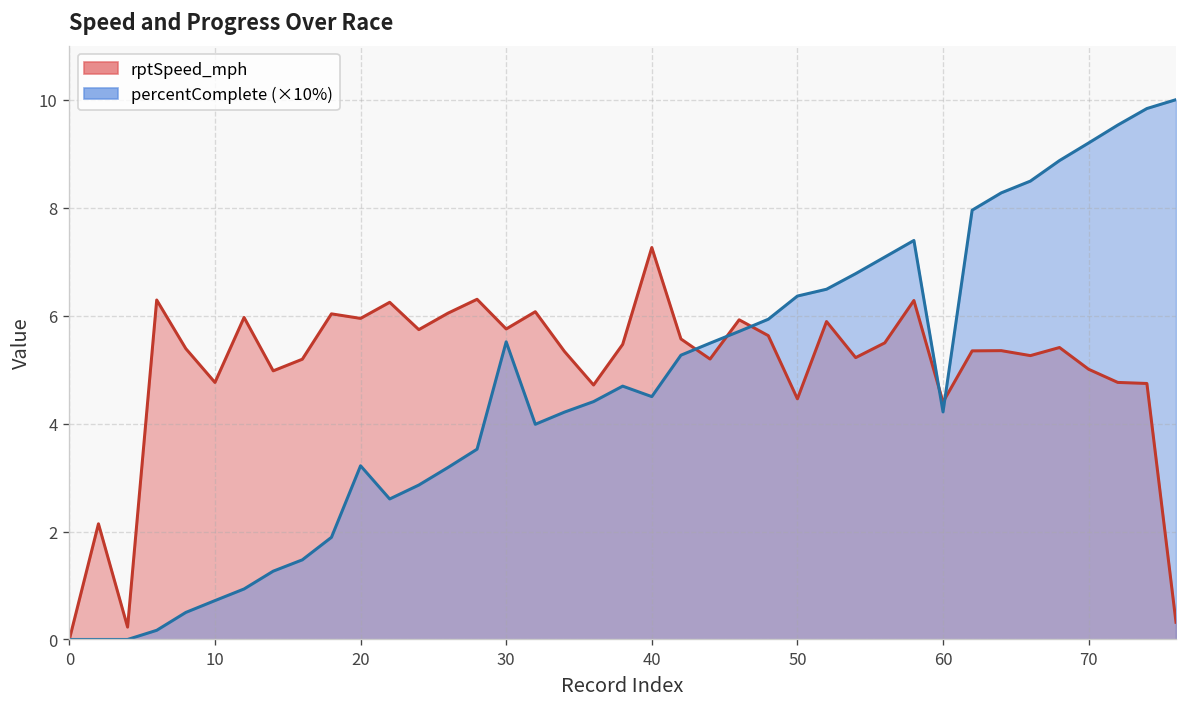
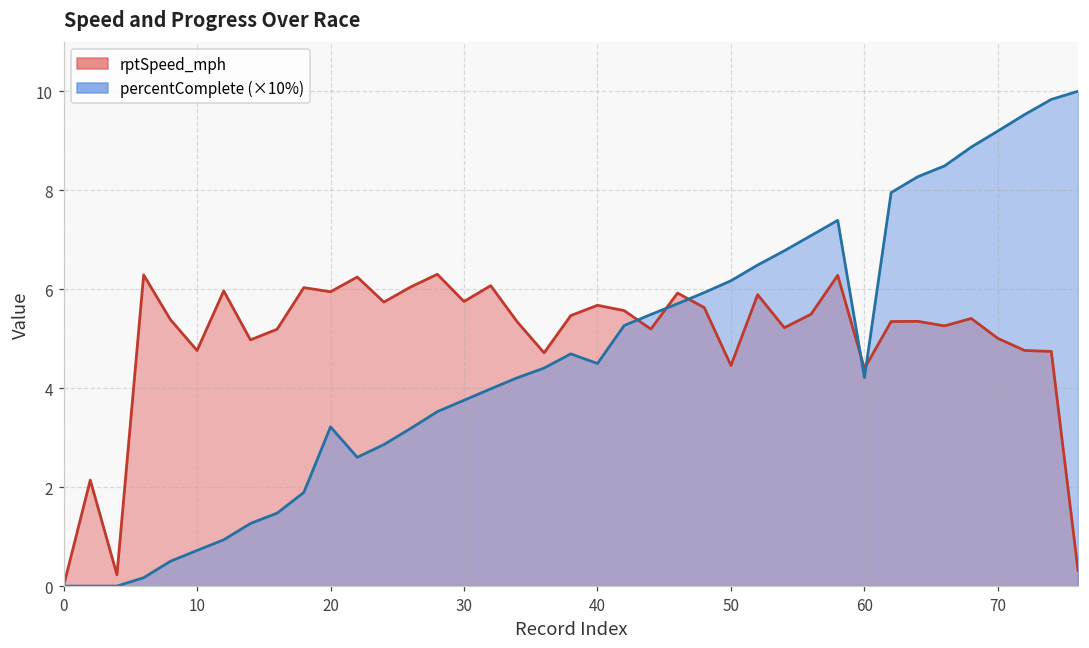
  {
    "rptSpeed_mph": {
      "10": 4.8,
      "20": 5.9,
      "30": 5.8,
-     "40": 7.3,
+     "40": 5.7,
      "50": 4.5,
      "60": 4.4,
      "70": 5.0
    },
    "percentComplete (×10%)": {
      "10": 0.7,
      "20": 3.2,
-     "30": 5.5,
+     "30": 3.8,
      "40": 4.5,
-     "50": 6.4,
+     "50": 6.2,
      "60": 4.2,
      "70": 9.2
    }
  }
